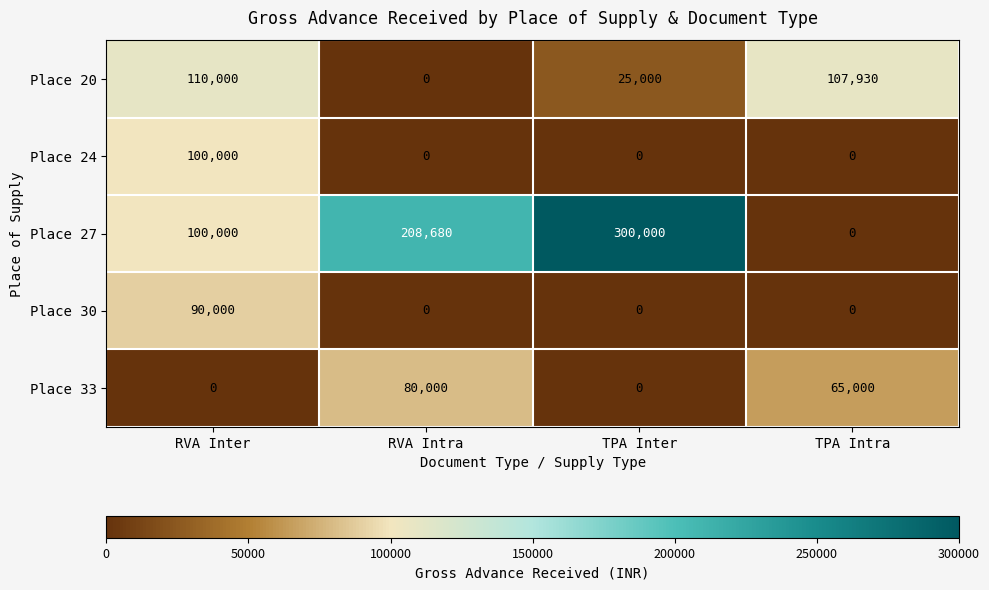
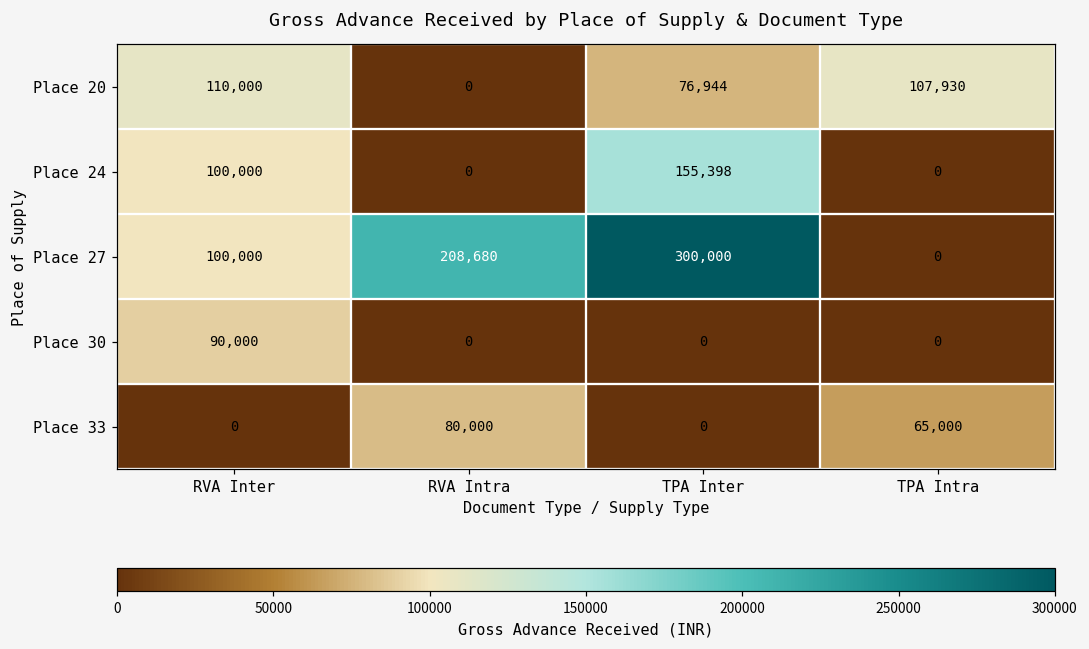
  {
    "Place 20": {
      "RVA Inter": "110,000",
      "RVA Intra": "0",
-     "TPA Inter": "25,000",
+     "TPA Inter": "76,944",
      "TPA Intra": "107,930"
    },
    "Place 24": {
      "RVA Inter": "100,000",
      "RVA Intra": "0",
-     "TPA Inter": "0",
+     "TPA Inter": "155,398",
      "TPA Intra": "0"
    },
    "Place 27": {
      "RVA Inter": "100,000",
      "RVA Intra": "208,680",
      "TPA Inter": "300,000",
      "TPA Intra": "0"
    },
    "Place 30": {
      "RVA Inter": "90,000",
      "RVA Intra": "0",
      "TPA Inter": "0",
      "TPA Intra": "0"
    },
    "Place 33": {
      "RVA Inter": "0",
      "RVA Intra": "80,000",
      "TPA Inter": "0",
      "TPA Intra": "65,000"
    }
  }
